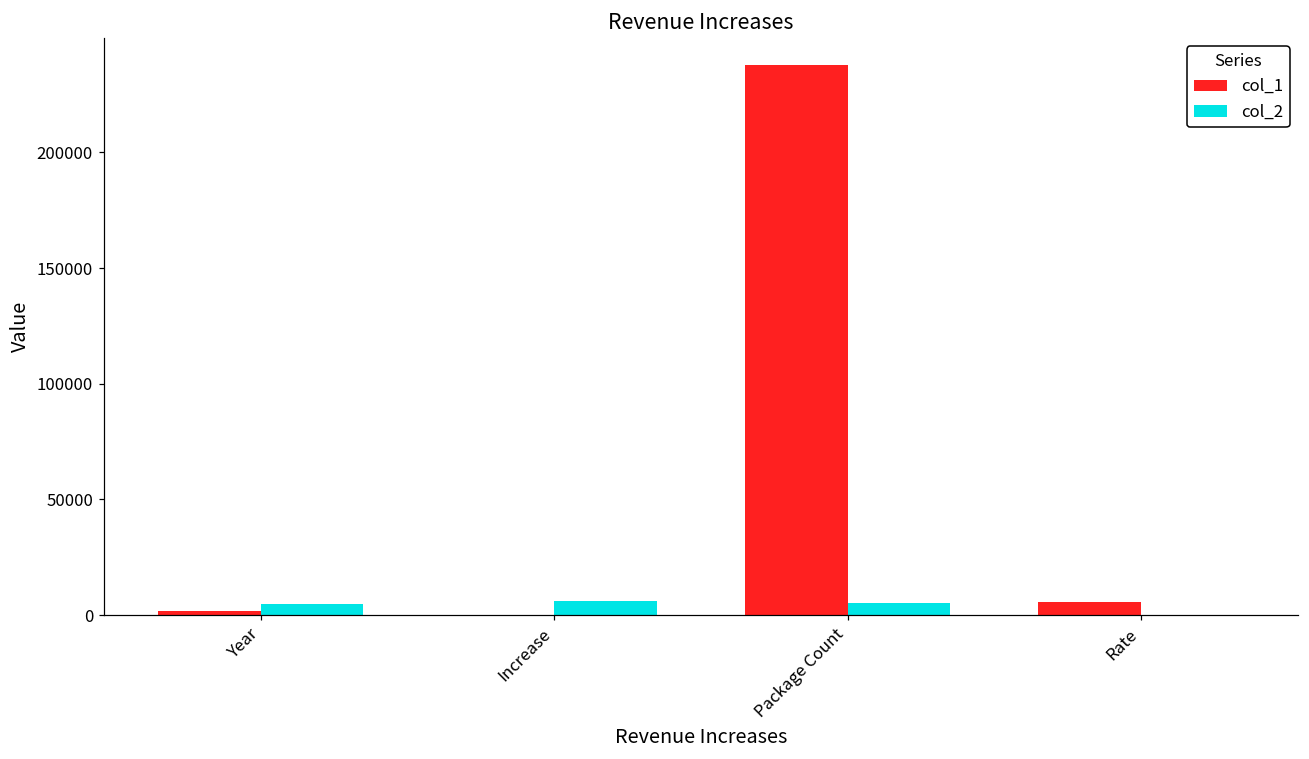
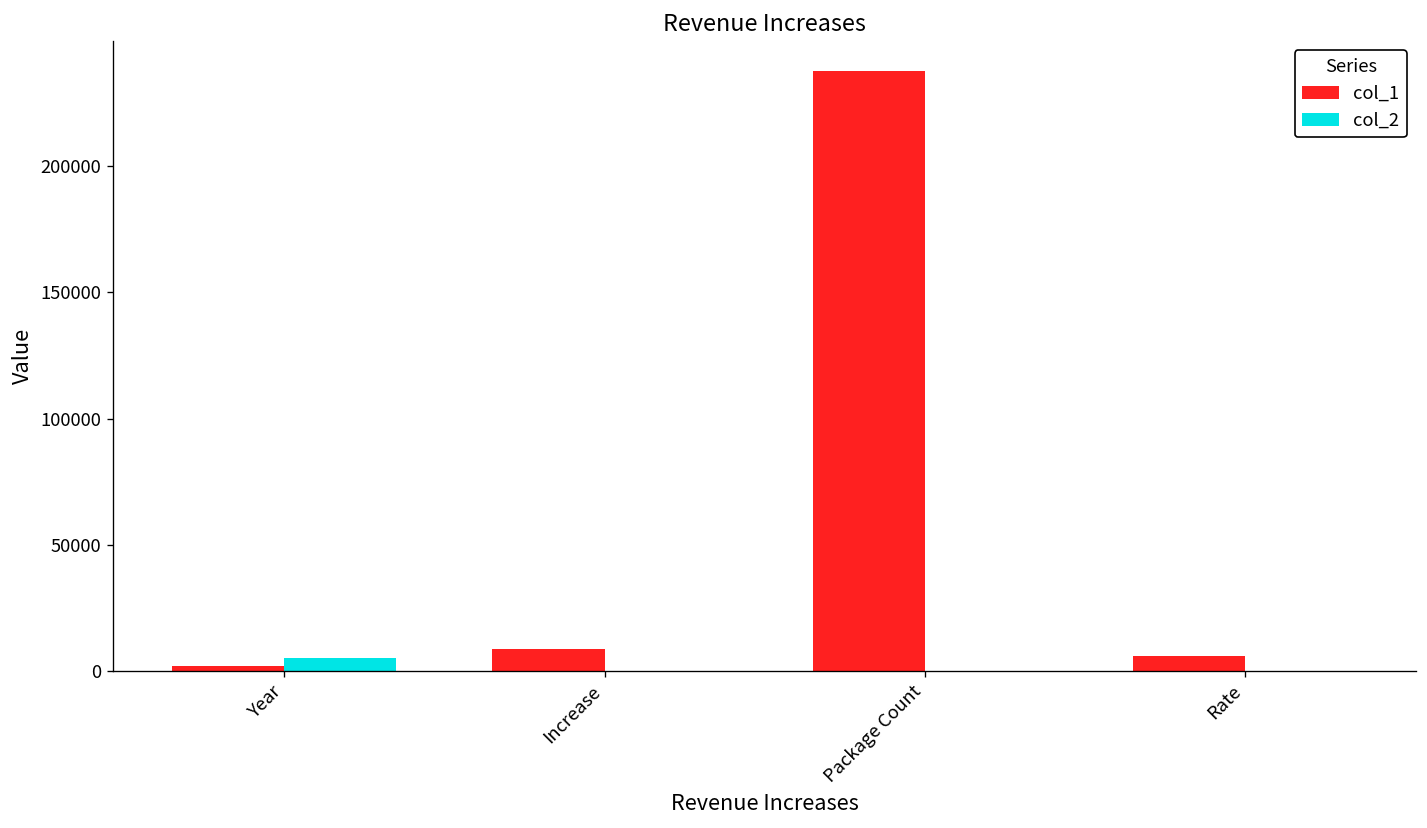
  {
    "col_1": {
      "Year": 2000,
-     "Increase": 0,
+     "Increase": 9000,
      "Package Count": 238000,
      "Rate": 6000
    },
    "col_2": {
      "Year": 5000,
-     "Increase": 6000,
-     "Package Count": 5000
+     "Increase": 0,
+     "Package Count": 0
    }
  }
